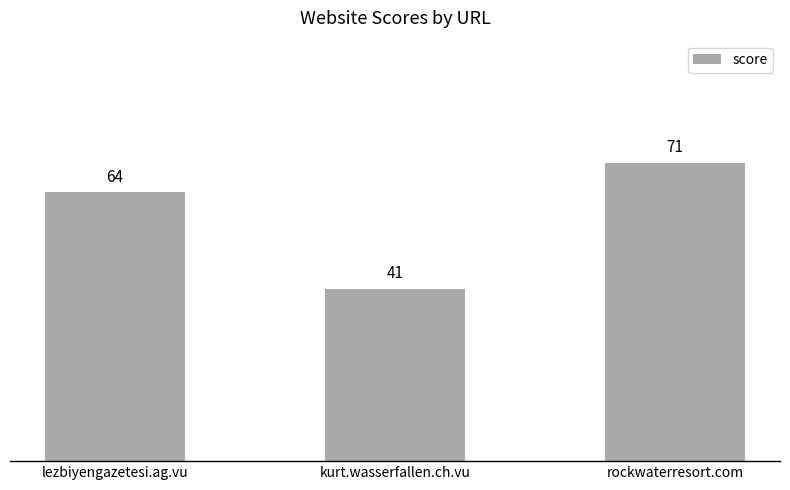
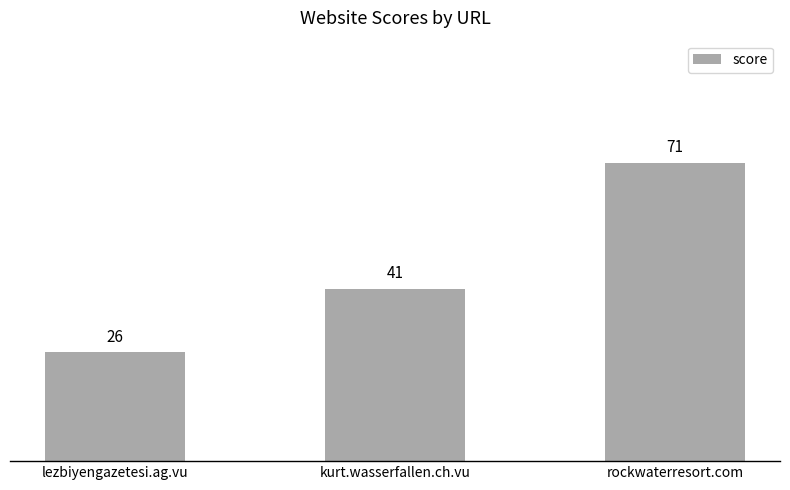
  {
-   "lezbiyengazetesi.ag.vu": 64,
+   "lezbiyengazetesi.ag.vu": 26,
    "kurt.wasserfallen.ch.vu": 41,
    "rockwaterresort.com": 71
  }
